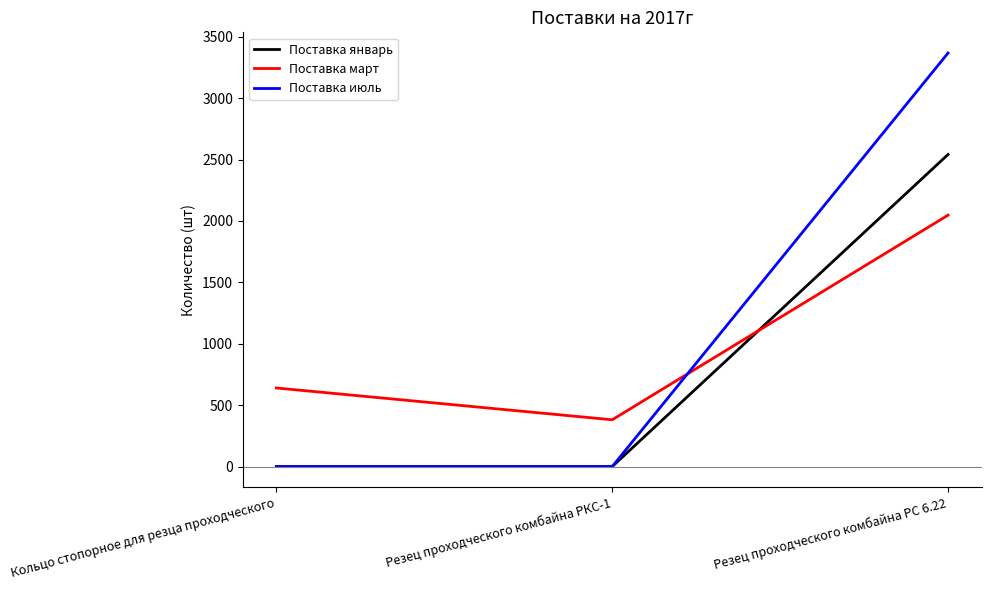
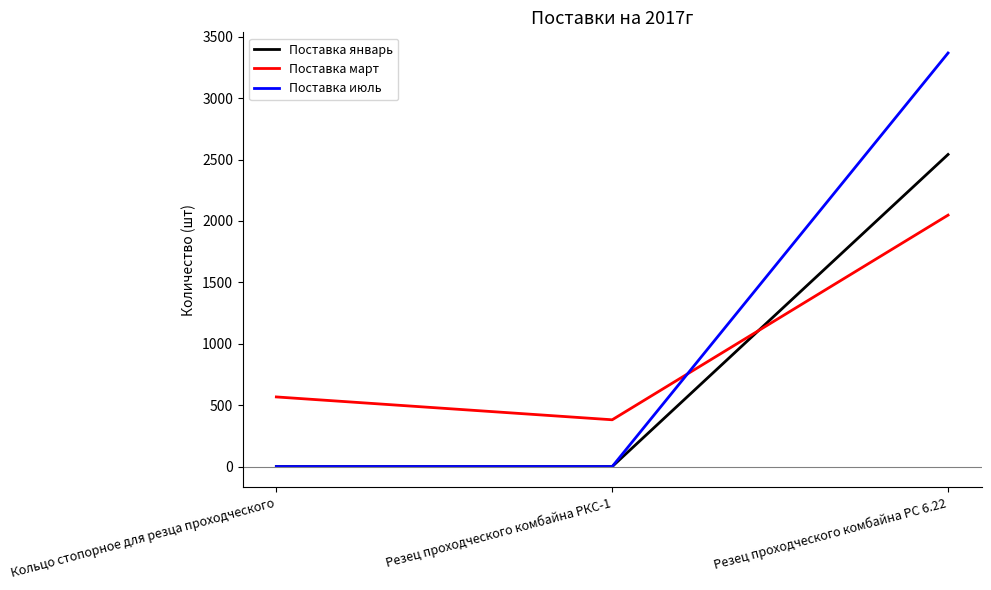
  {
    "Поставка январь": {
      "Резец проходческого комбайна РС 6.22": 2540
    },
    "Поставка март": {
-     "Кольцо стопорное для резца проходческого": 640,
+     "Кольцо стопорное для резца проходческого": 570,
      "Резец проходческого комбайна РКС-1": 380,
      "Резец проходческого комбайна РС 6.22": 2050
    },
    "Поставка июль": {
      "Резец проходческого комбайна РС 6.22": 3370
    }
  }
